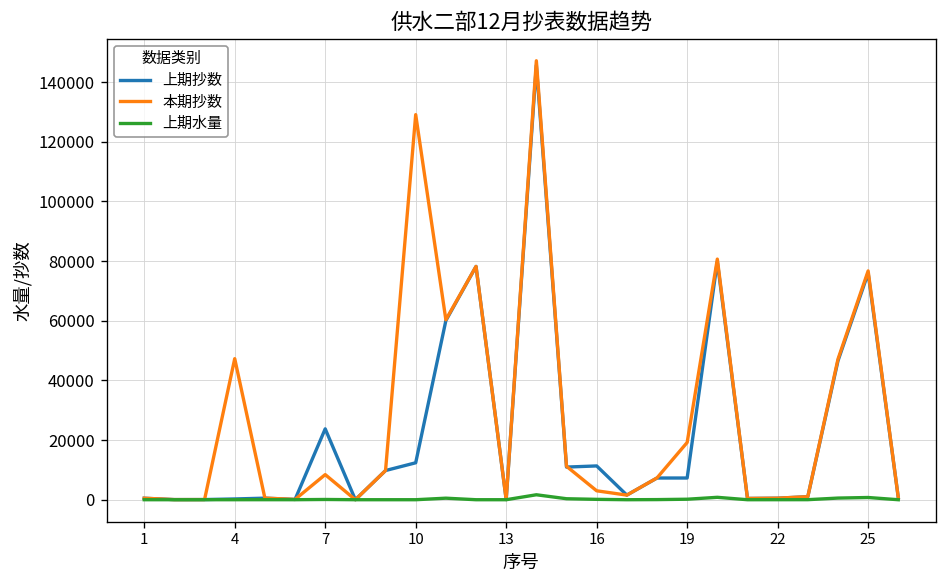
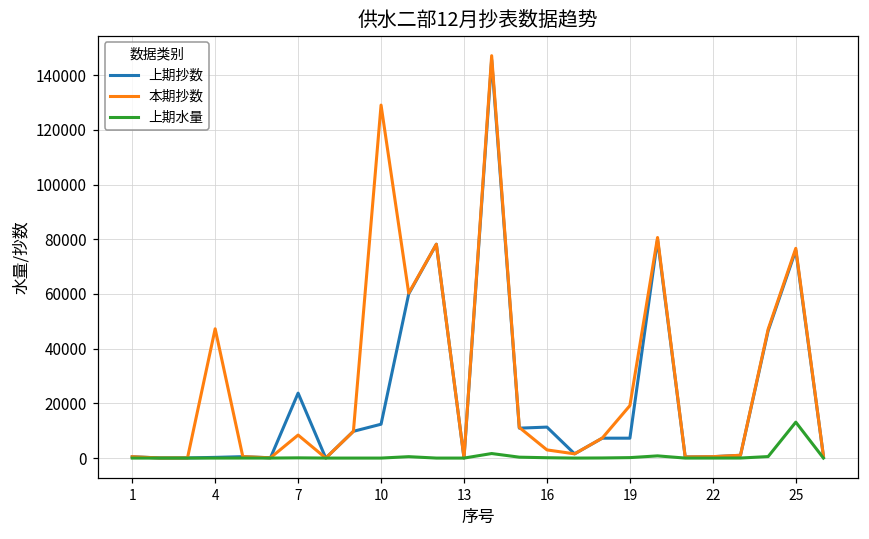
  {
    "上期抄数": {
      "7": 24000,
      "10": 12000,
      "16": 11000,
      "19": 7000
    },
    "本期抄数": {
      "4": 47000,
      "7": 8000,
      "10": 129000,
      "16": 3000,
      "19": 19000
    },
    "上期水量": {
      "7": 0,
      "10": 0,
      "16": 0,
      "19": 0,
-     "25": 1000
+     "25": 13000
    }
  }
